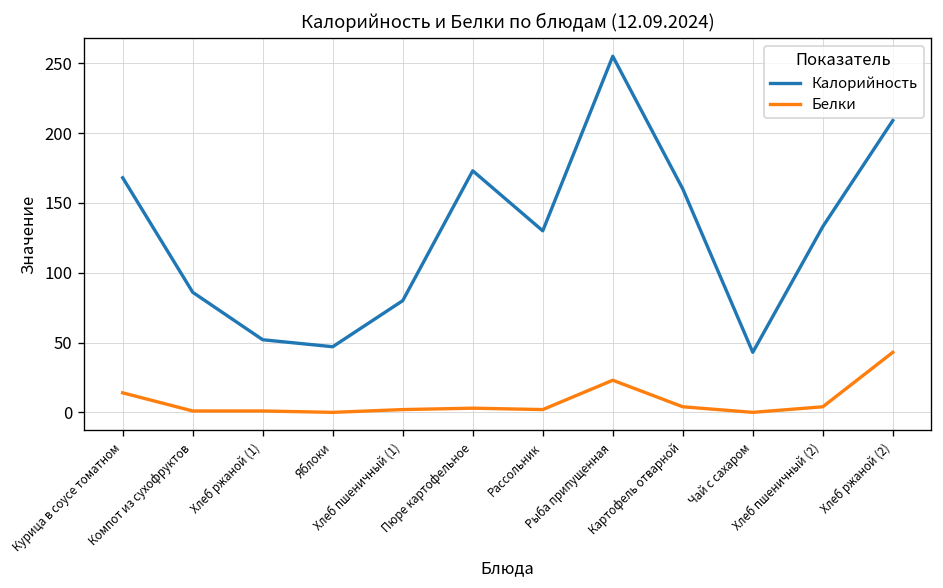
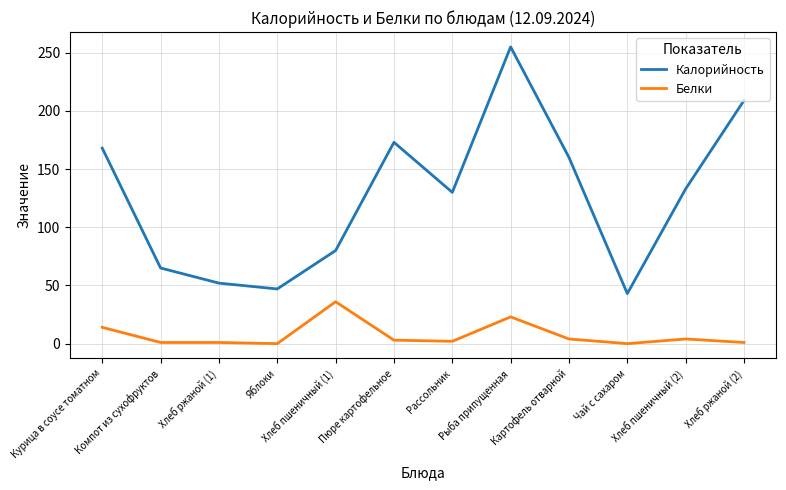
  {
    "Калорийность": {
      "Курица в соусе томатном": 168,
-     "Компот из сухофруктов": 86,
+     "Компот из сухофруктов": 65,
      "Хлеб ржаной (1)": 52,
      "Яблоки": 47,
      "Хлеб пшеничный (1)": 80,
      "Пюре картофельное": 173,
      "Рассольник": 130,
      "Рыба припущенная": 255,
      "Картофель отварной": 160,
      "Чай с сахаром": 43,
      "Хлеб пшеничный (2)": 133
    },
    "Белки": {
      "Курица в соусе томатном": 14,
      "Компот из сухофруктов": 1,
      "Хлеб ржаной (1)": 1,
      "Яблоки": 0,
-     "Хлеб пшеничный (1)": 2,
+     "Хлеб пшеничный (1)": 36,
      "Пюре картофельное": 3,
      "Рассольник": 2,
      "Рыба припущенная": 23,
      "Картофель отварной": 4,
      "Чай с сахаром": 0,
      "Хлеб пшеничный (2)": 4,
-     "Хлеб ржаной (2)": 43
+     "Хлеб ржаной (2)": 1
    }
  }
